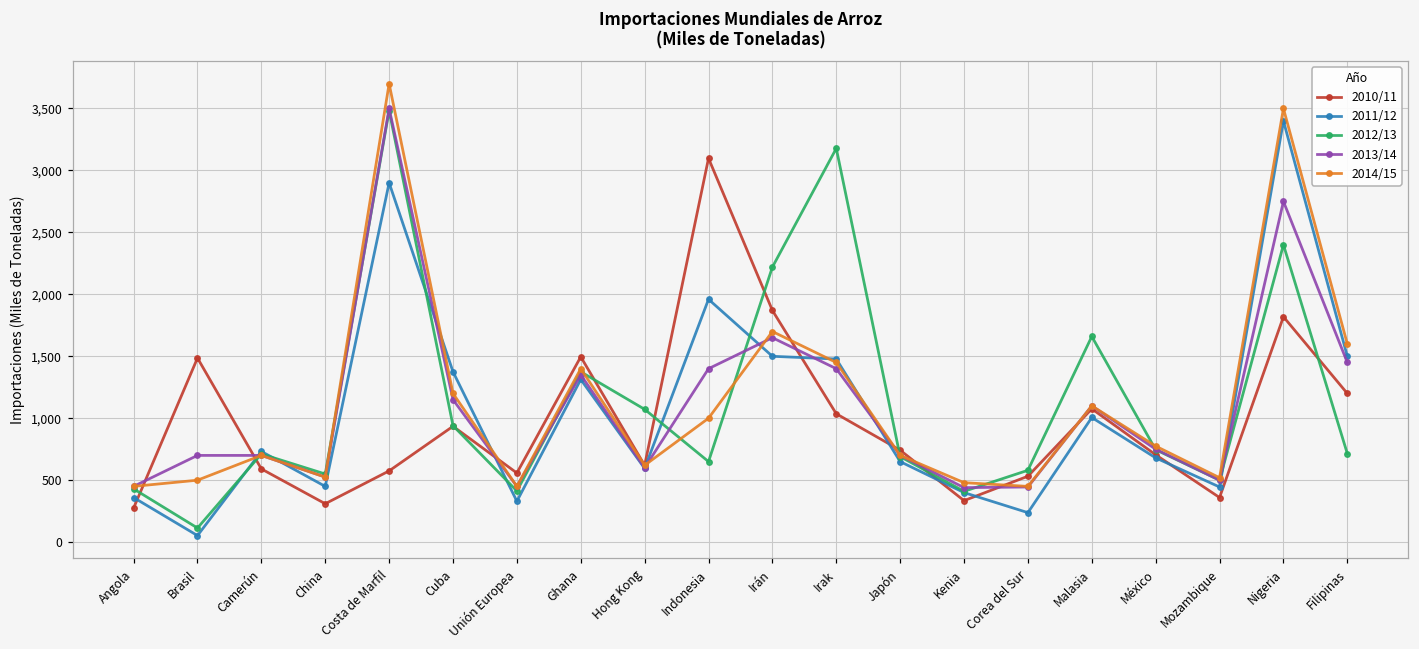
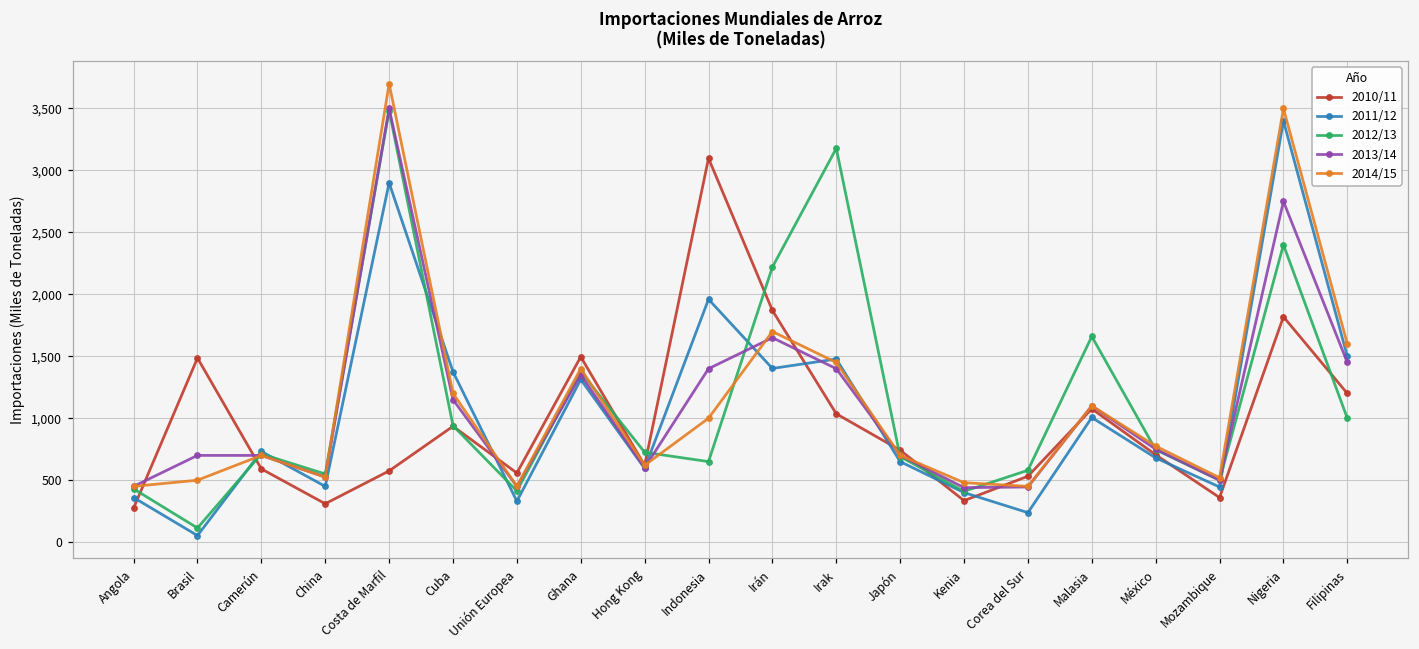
  {
    "2010/11": {
      "Angola": "280",
      "Brasil": "1,490",
      "Camerún": "590",
      "China": "310",
      "Costa de Marfil": "580",
      "Unión Europea": "560",
      "Ghana": "1,500",
      "Indonesia": "3,100",
      "Irán": "1,870",
      "Irak": "1,040",
      "Japón": "740",
      "Kenia": "340",
      "Corea del Sur": "530",
      "Malasia": "1,080",
      "México": "710",
      "Mozambique": "360",
      "Nigeria": "1,820",
      "Filipinas": "1,200"
    },
    "2011/12": {
      "Angola": "360",
      "Brasil": "50",
      "China": "450",
      "Costa de Marfil": "2,900",
      "Cuba": "1,380",
      "Unión Europea": "330",
      "Ghana": "1,310",
      "Indonesia": "1,960",
-     "Irán": "1,500",
+     "Irán": "1,400",
      "Irak": "1,480",
      "Japón": "650",
      "Corea del Sur": "240",
      "Malasia": "1,010",
      "México": "680",
      "Mozambique": "450",
      "Nigeria": "3,400",
      "Filipinas": "1,500"
    },
    "2012/13": {
      "Brasil": "110",
      "China": "550",
      "Unión Europea": "410",
      "Ghana": "1,380",
-     "Hong Kong": "1,070",
+     "Hong Kong": "730",
      "Indonesia": "650",
      "Irán": "2,220",
      "Irak": "3,180",
      "Corea del Sur": "580",
      "Malasia": "1,660",
      "Nigeria": "2,400",
-     "Filipinas": "720"
+     "Filipinas": "1,000"
    },
    "2013/14": {
      "Brasil": "700",
      "Cuba": "1,150",
      "Ghana": "1,350",
      "Indonesia": "1,400",
      "Irán": "1,650",
      "Irak": "1,400",
      "Kenia": "440",
      "Nigeria": "2,750",
      "Filipinas": "1,450"
    },
    "2014/15": {
      "Brasil": "500",
      "Costa de Marfil": "3,700",
      "Cuba": "1,200",
      "Ghana": "1,400",
      "Indonesia": "1,000",
      "Irán": "1,700",
      "Irak": "1,450",
      "Kenia": "480",
      "México": "780",
      "Nigeria": "3,500",
      "Filipinas": "1,600"
    }
  }
